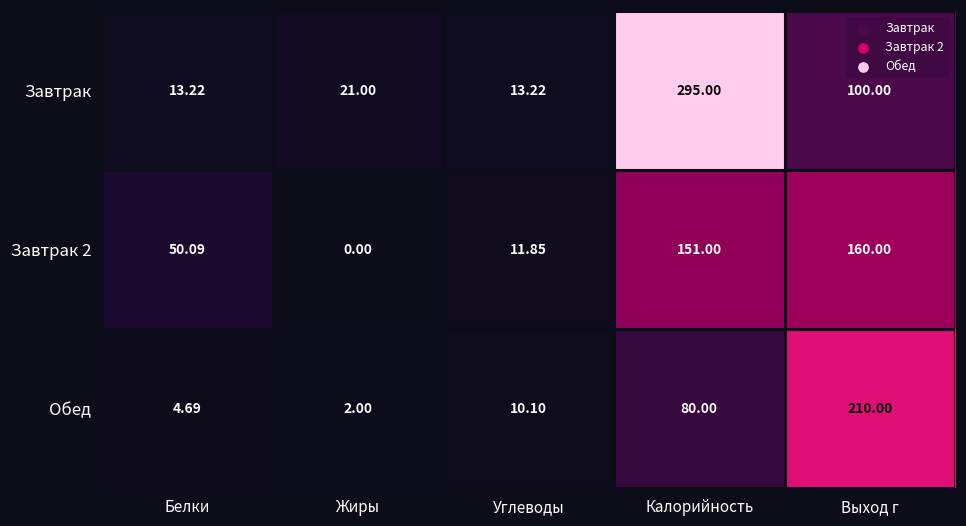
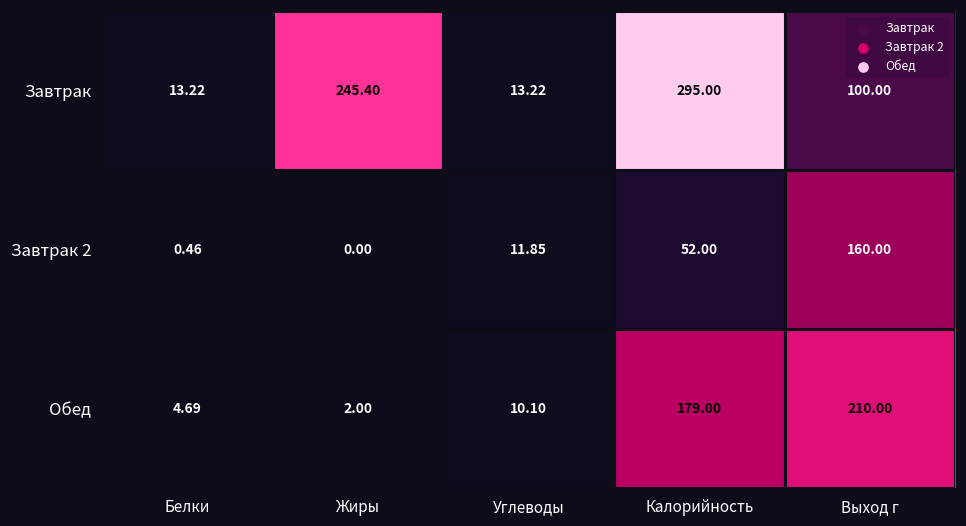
  {
    "Завтрак": {
      "Белки": 13.22,
-     "Жиры": 21.00,
+     "Жиры": 245.40,
      "Углеводы": 13.22,
      "Калорийность": 295.00,
      "Выход г": 100.00
    },
    "Завтрак 2": {
-     "Белки": 50.09,
+     "Белки": 0.46,
      "Жиры": 0.00,
      "Углеводы": 11.85,
-     "Калорийность": 151.00,
+     "Калорийность": 52.00,
      "Выход г": 160.00
    },
    "Обед": {
      "Белки": 4.69,
      "Жиры": 2.00,
      "Углеводы": 10.10,
-     "Калорийность": 80.00,
+     "Калорийность": 179.00,
      "Выход г": 210.00
    }
  }
